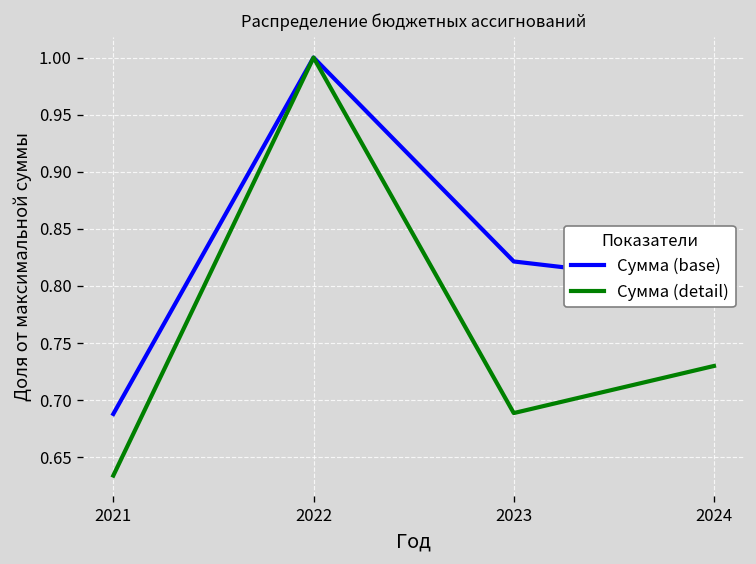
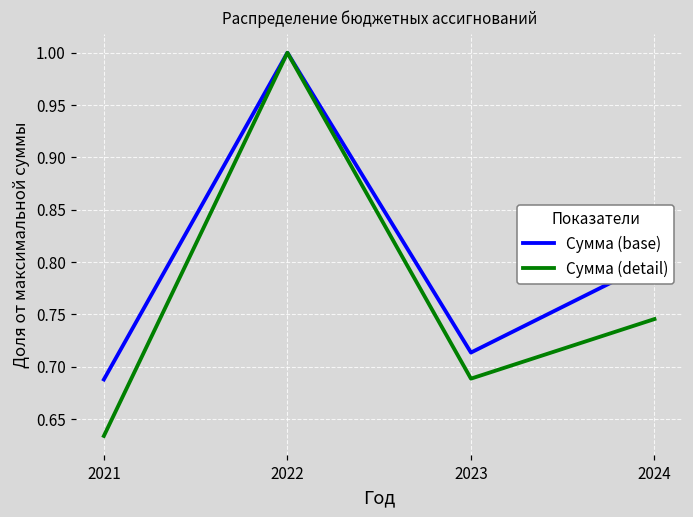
  {
    "Сумма (base)": {
      "2021": 0.69,
-     "2023": 0.82
+     "2023": 0.71
    },
    "Сумма (detail)": {
      "2021": 0.63,
      "2023": 0.69,
-     "2024": 0.73
+     "2024": 0.75
    }
  }
